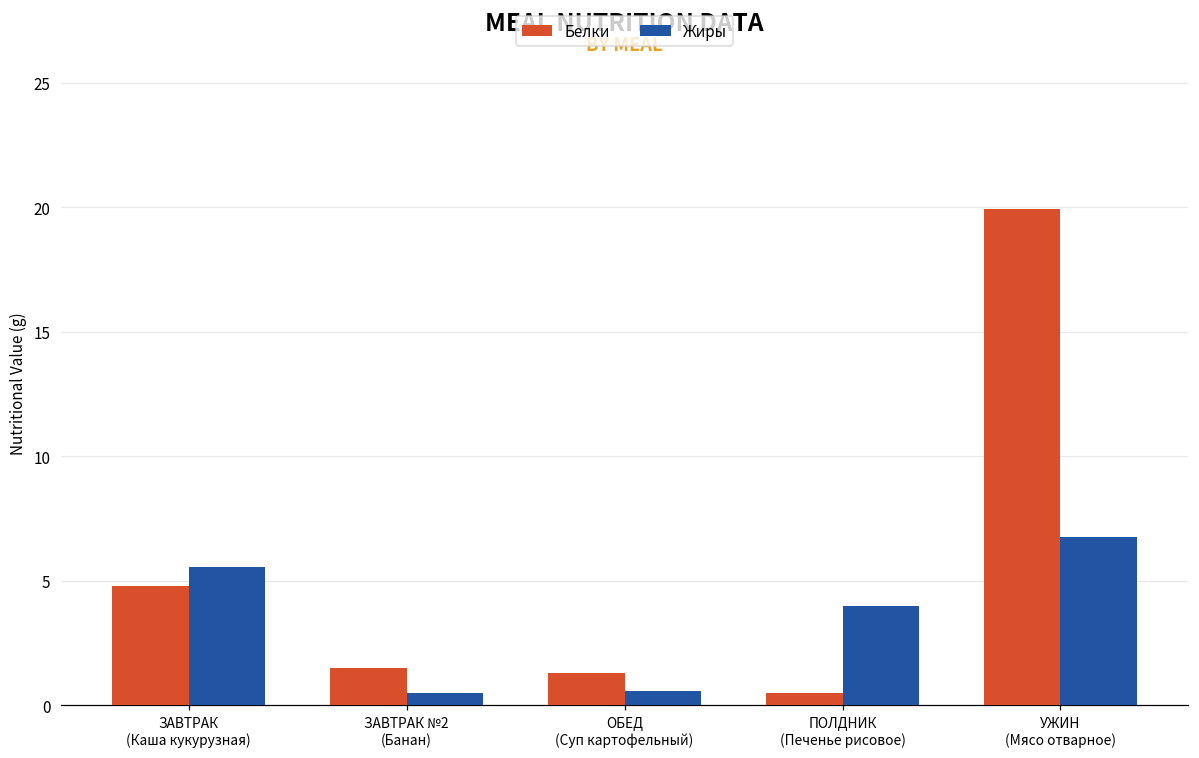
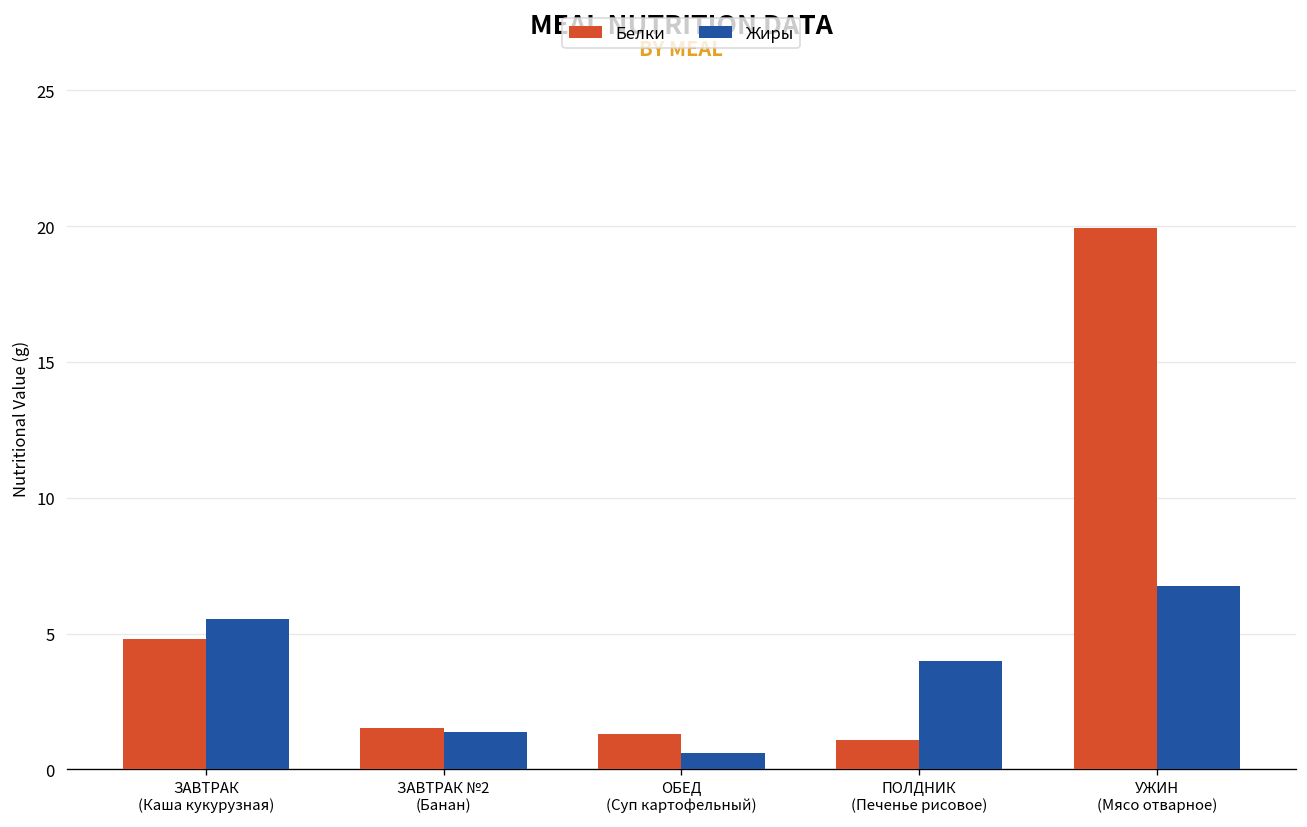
  {
    "Белки": {
      "ЗАВТРАК (Каша кукурузная)": 4.8,
      "ЗАВТРАК №2 (Банан)": 1.5,
      "ОБЕД (Суп картофельный)": 1.3,
-     "ПОЛДНИК (Печенье рисовое)": 0.5,
+     "ПОЛДНИК (Печенье рисовое)": 1.1,
      "УЖИН (Мясо отварное)": 19.9
    },
    "Жиры": {
      "ЗАВТРАК (Каша кукурузная)": 5.5,
-     "ЗАВТРАК №2 (Банан)": 0.5,
+     "ЗАВТРАК №2 (Банан)": 1.4,
      "ОБЕД (Суп картофельный)": 0.6,
      "ПОЛДНИК (Печенье рисовое)": 4.0,
      "УЖИН (Мясо отварное)": 6.8
    }
  }
